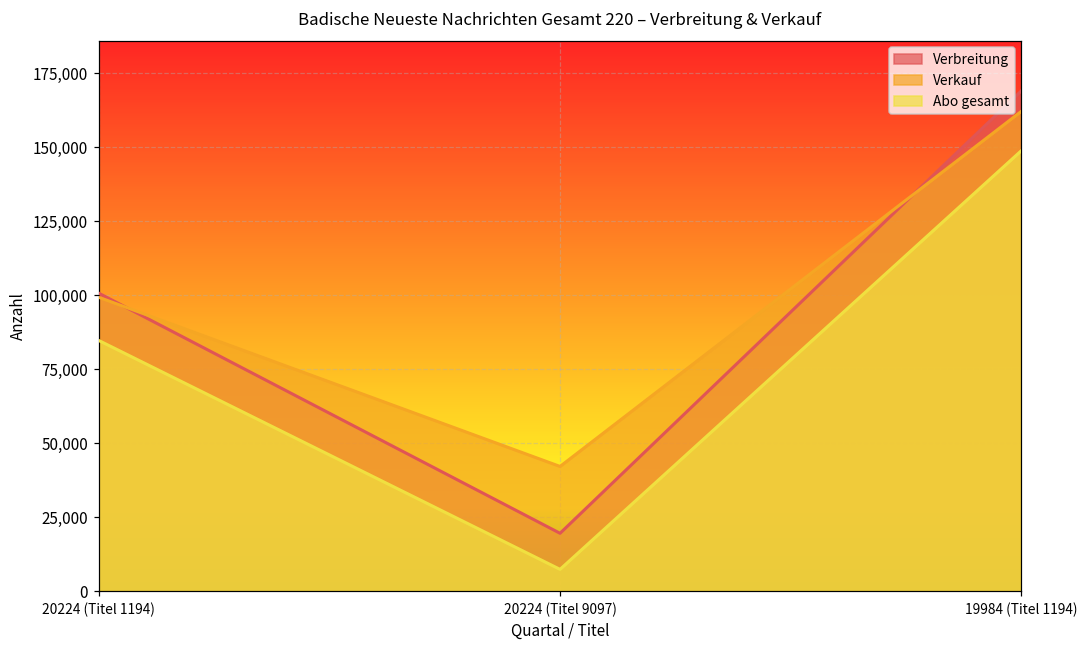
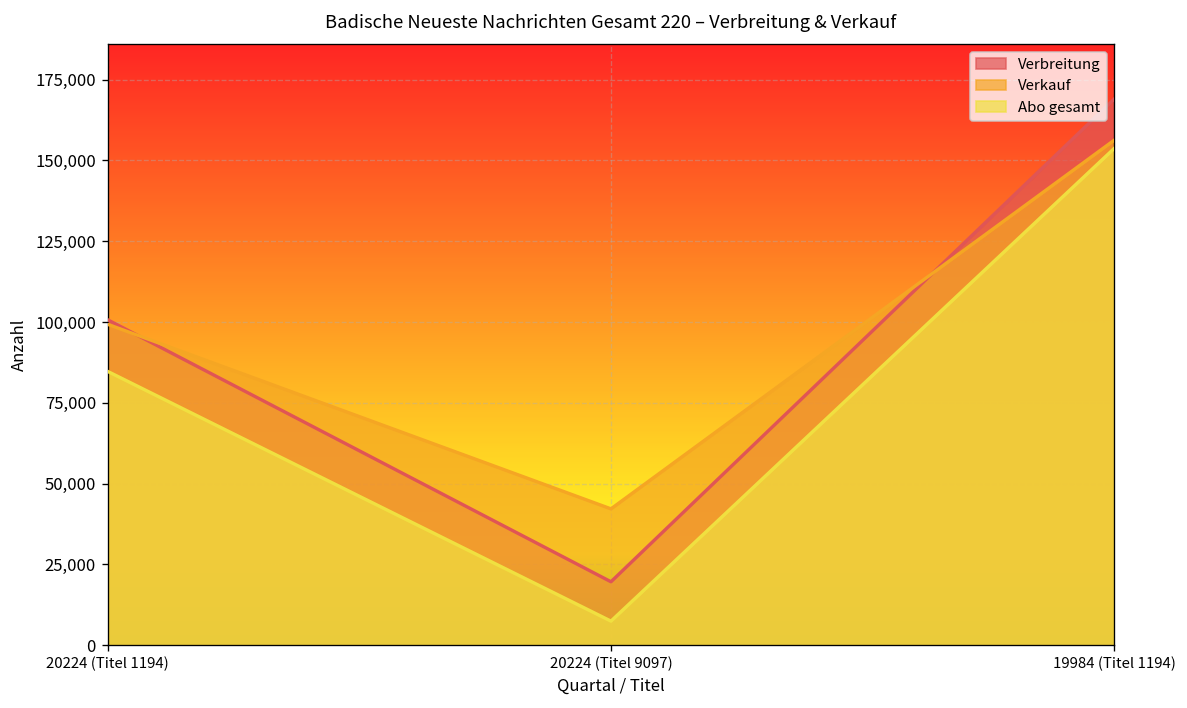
  {
    "Verbreitung": {
      "20224 (Titel 1194)": "101,000",
      "20224 (Titel 9097)": "20,000",
      "19984 (Titel 1194)": "169,000"
    },
    "Verkauf": {
      "20224 (Titel 1194)": "99,000",
      "20224 (Titel 9097)": "42,000",
-     "19984 (Titel 1194)": "162,000"
+     "19984 (Titel 1194)": "156,000"
    },
    "Abo gesamt": {
      "20224 (Titel 1194)": "85,000",
      "20224 (Titel 9097)": "7,000",
-     "19984 (Titel 1194)": "149,000"
+     "19984 (Titel 1194)": "154,000"
    }
  }
